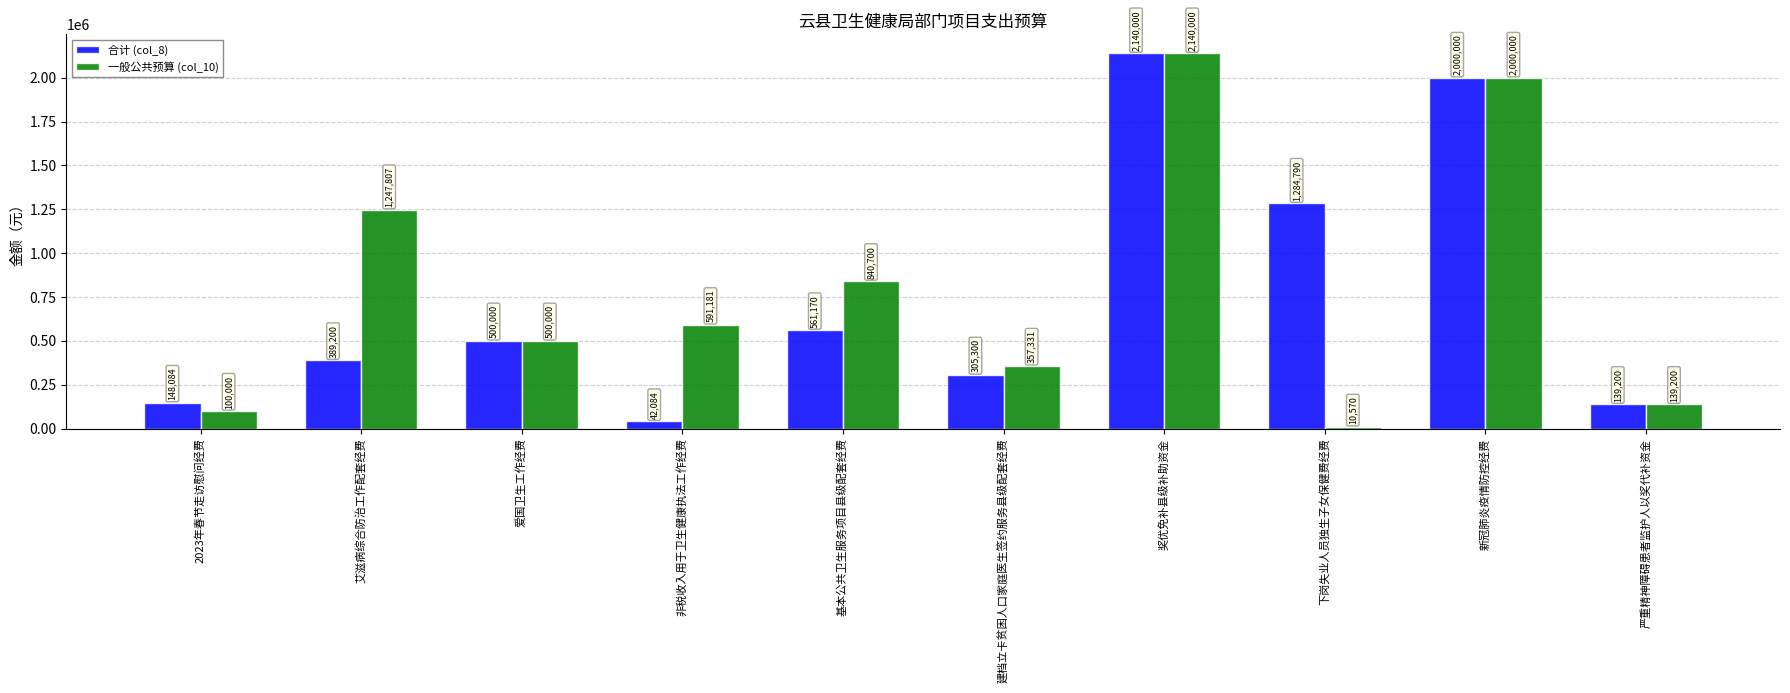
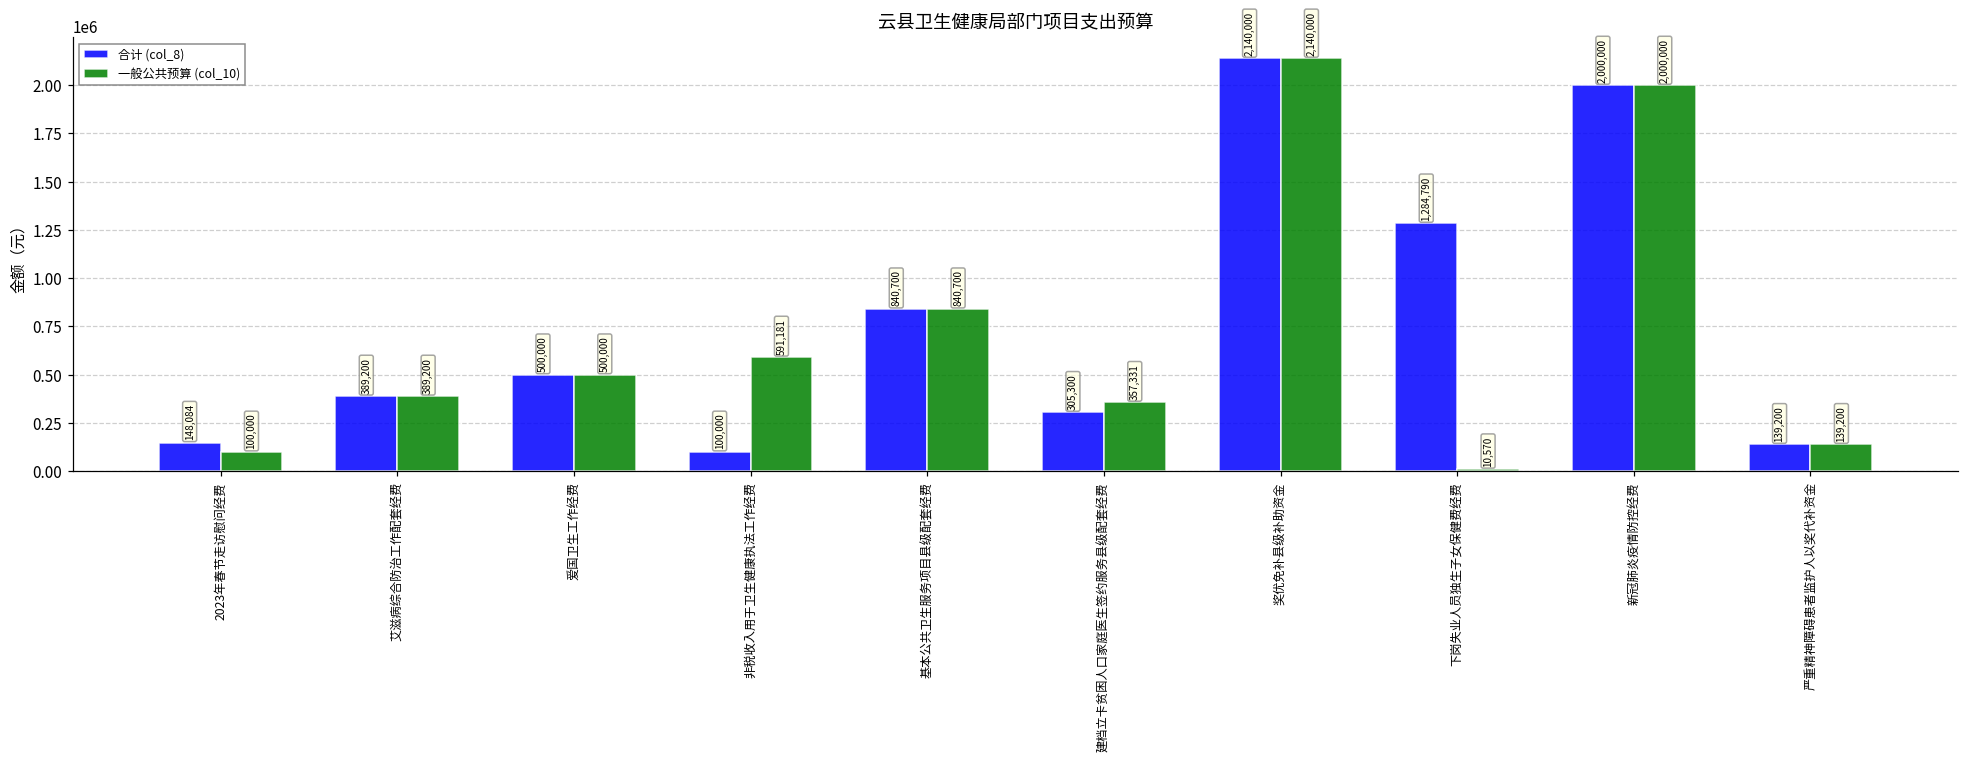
  {
    "合计 (col_8)": {
-     "非税收入用于卫生健康执法工作经费": "42,084",
-     "基本公共卫生服务项目县级配套经费": "561,170"
+     "非税收入用于卫生健康执法工作经费": "100,000",
+     "基本公共卫生服务项目县级配套经费": "840,700"
    },
    "一般公共预算 (col_10)": {
-     "艾滋病综合防治工作配套经费": "1,247,807"
+     "艾滋病综合防治工作配套经费": "389,200"
    }
  }
